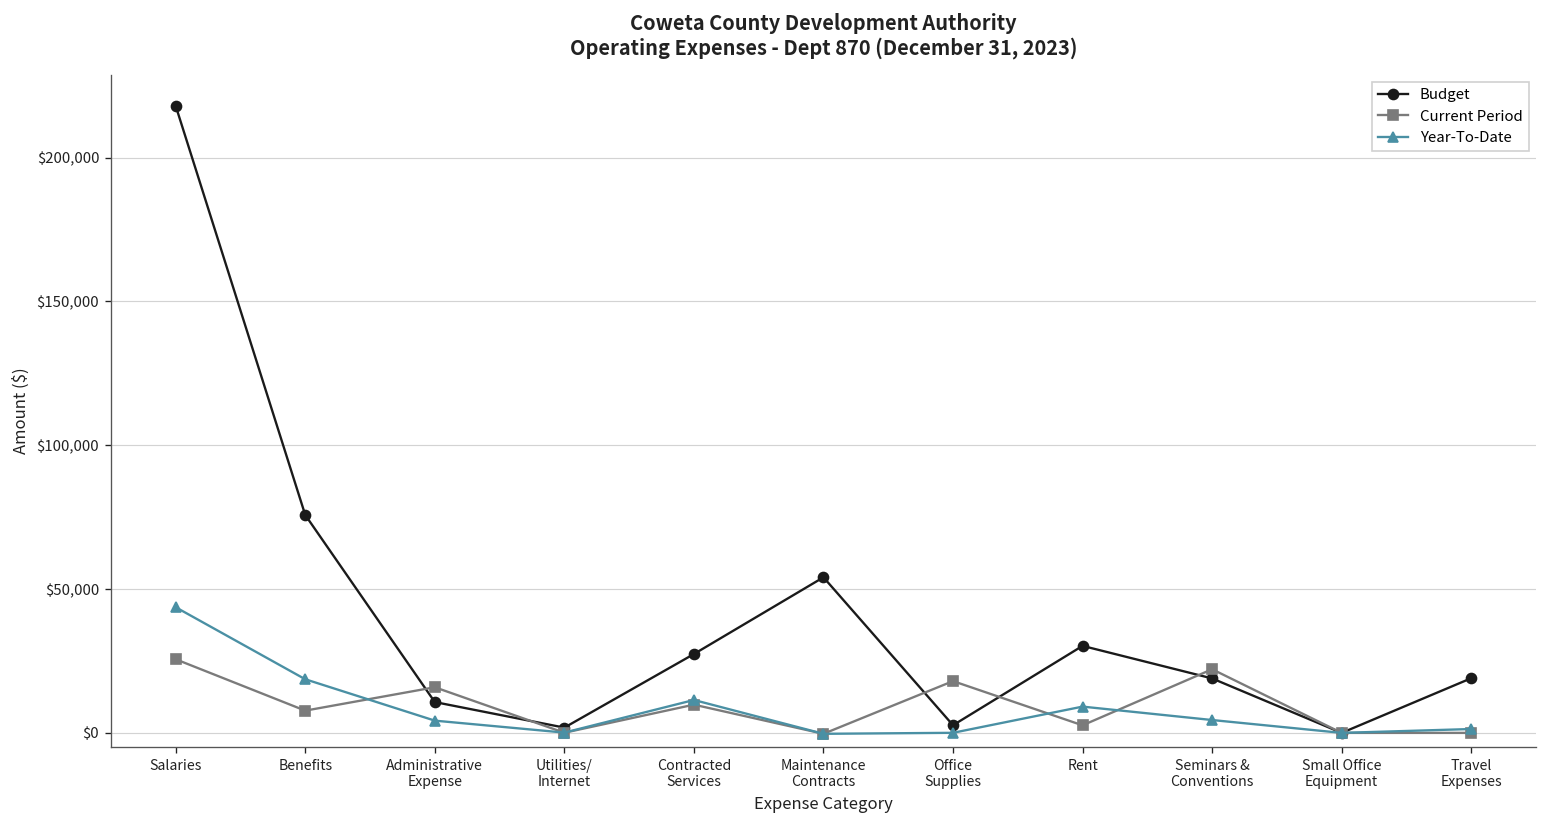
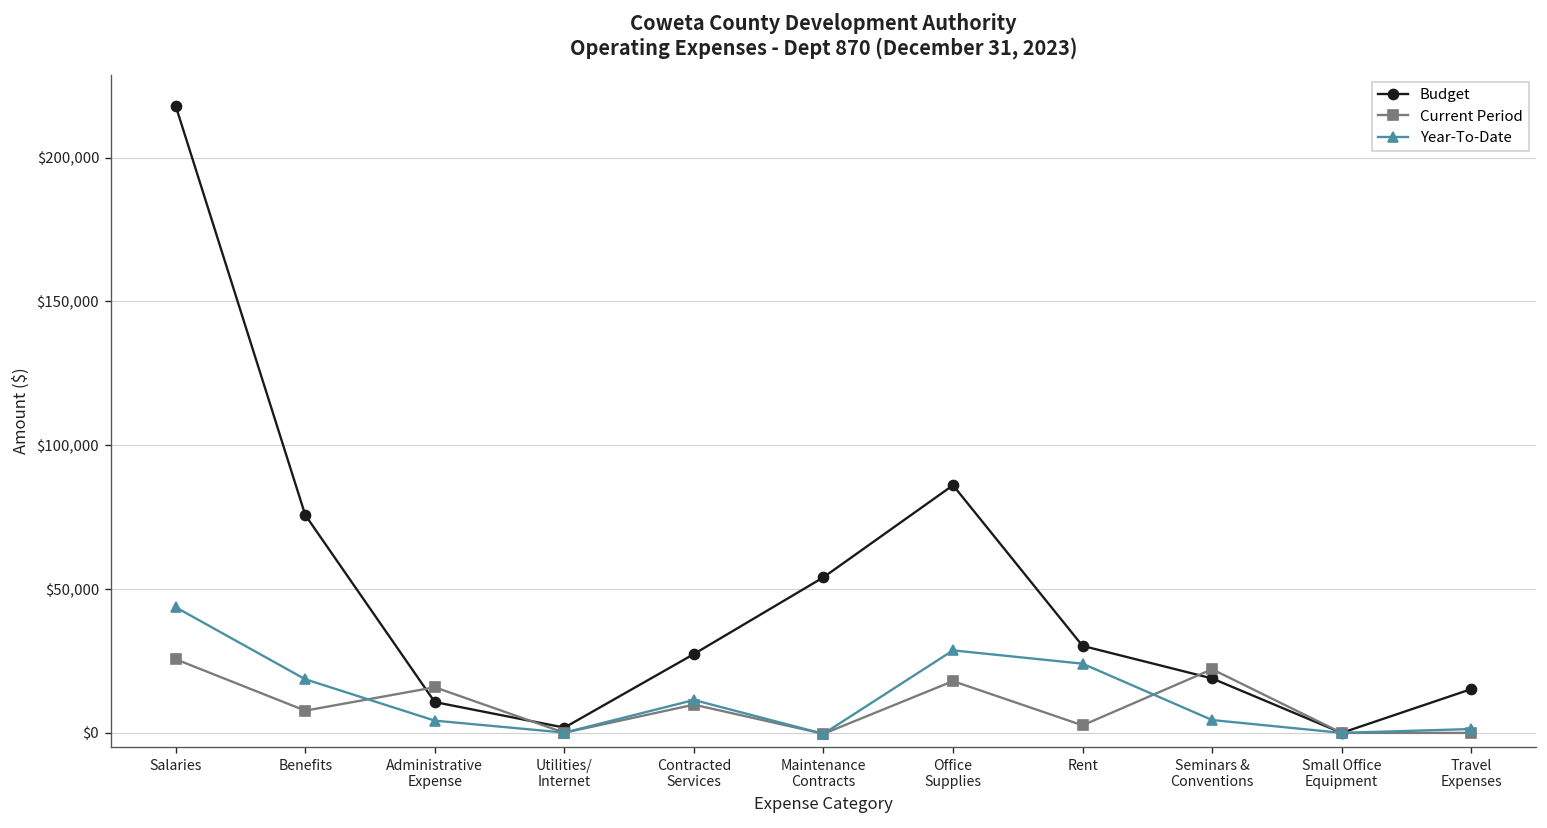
  {
    "Budget": {
      "Salaries": "$218,000",
      "Benefits": "$76,000",
      "Administrative Expense": "$11,000",
      "Utilities/ Internet": "$2,000",
      "Contracted Services": "$27,000",
      "Maintenance Contracts": "$54,000",
-     "Office Supplies": "$3,000",
+     "Office Supplies": "$86,000",
      "Rent": "$30,000",
      "Seminars & Conventions": "$19,000",
-     "Travel Expenses": "$19,000"
+     "Travel Expenses": "$15,000"
    },
    "Current Period": {
      "Salaries": "$26,000",
      "Benefits": "$8,000",
      "Administrative Expense": "$16,000",
      "Contracted Services": "$10,000",
      "Office Supplies": "$18,000",
      "Rent": "$3,000",
      "Seminars & Conventions": "$22,000",
      "Travel Expenses": "$0"
    },
    "Year-To-Date": {
      "Salaries": "$44,000",
      "Benefits": "$19,000",
      "Administrative Expense": "$4,000",
      "Contracted Services": "$11,000",
-     "Office Supplies": "$0",
-     "Rent": "$9,000",
+     "Office Supplies": "$29,000",
+     "Rent": "$24,000",
      "Seminars & Conventions": "$4,000",
      "Travel Expenses": "$1,000"
    }
  }
